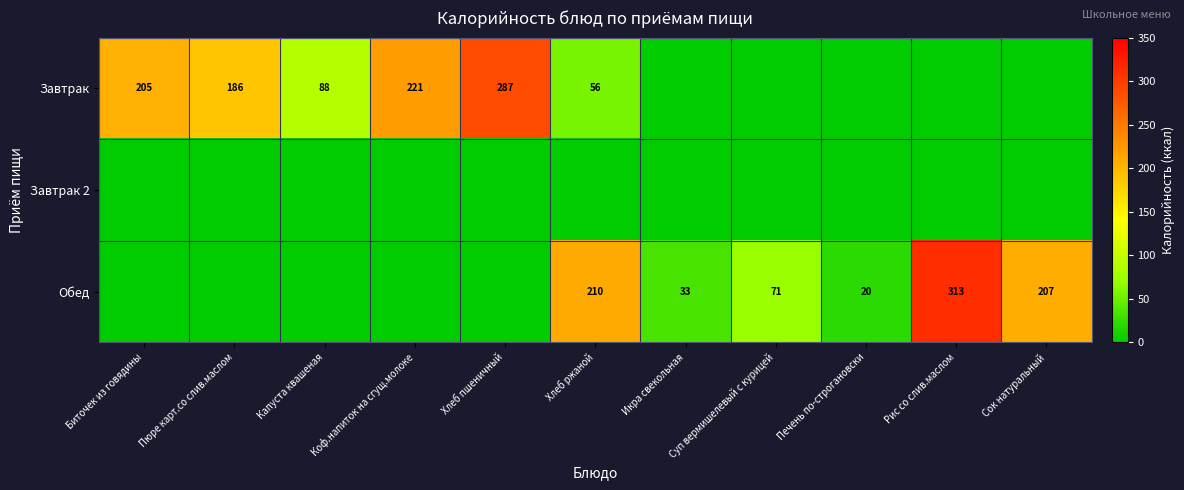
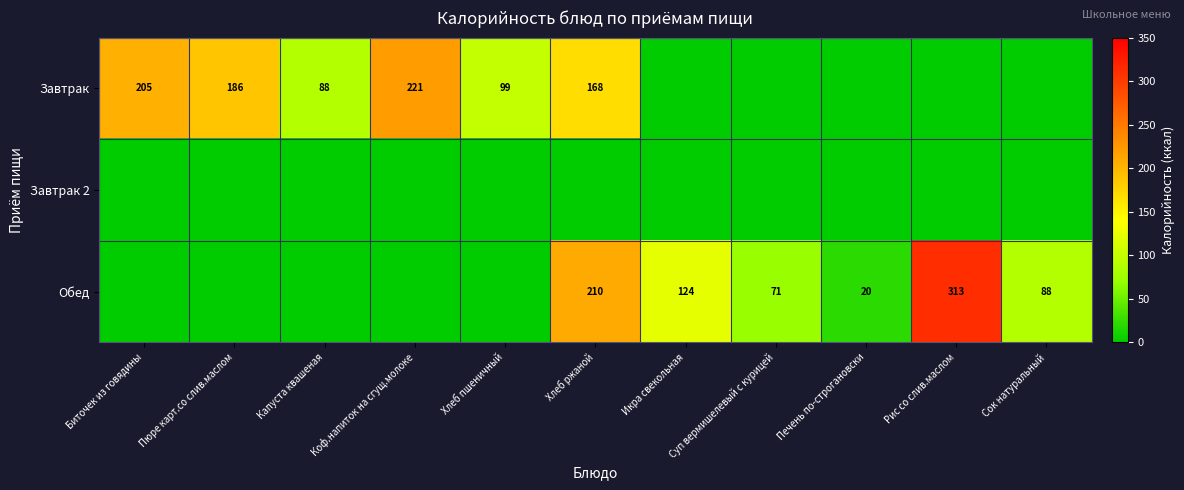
  {
    "Завтрак": {
      "Биточек из говядины": 205,
      "Пюре карт.со слив.маслом": 186,
      "Капуста квашеная": 88,
      "Коф.напиток на сгущ.молоке": 221,
-     "Хлеб пшеничный": 287,
-     "Хлеб ржаной": 56
+     "Хлеб пшеничный": 99,
+     "Хлеб ржаной": 168
    },
    "Обед": {
      "Хлеб ржаной": 210,
-     "Икра свекольная": 33,
+     "Икра свекольная": 124,
      "Суп вермишелевый с курицей": 71,
      "Печень по-строгановски": 20,
      "Рис со слив.маслом": 313,
-     "Сок натуральный": 207
+     "Сок натуральный": 88
    }
  }
